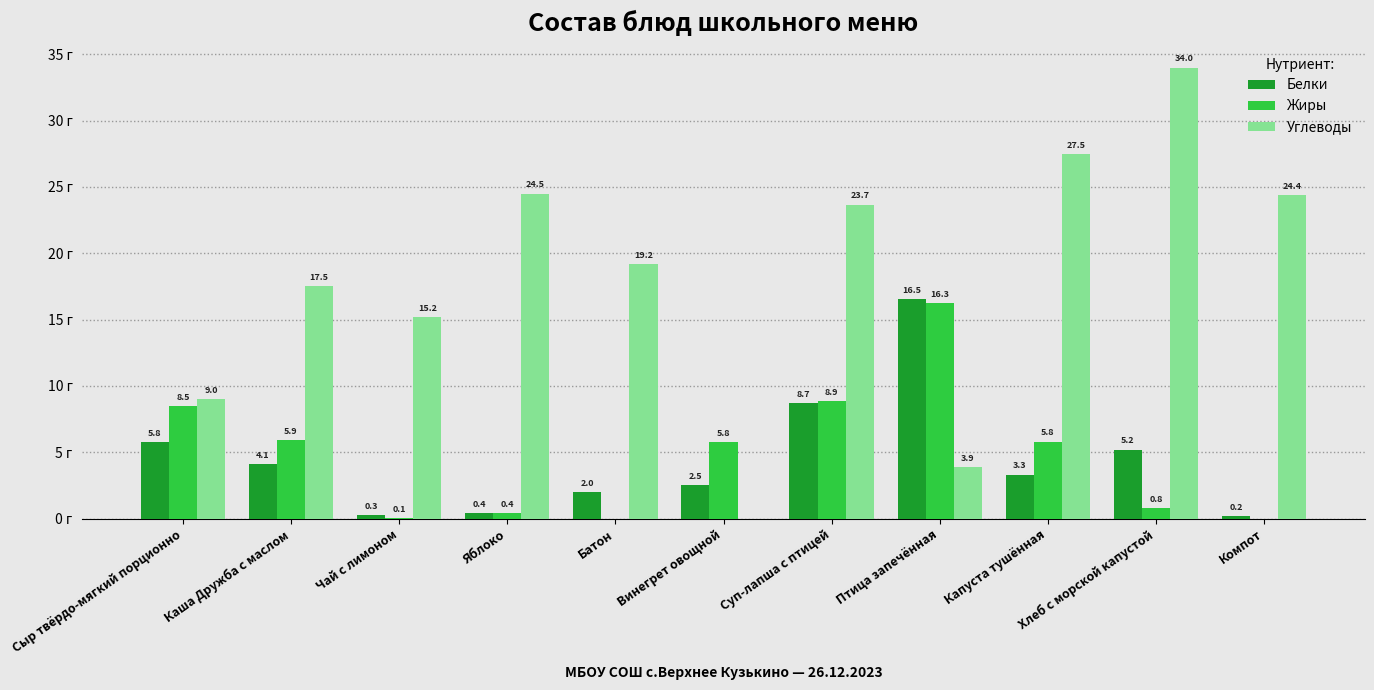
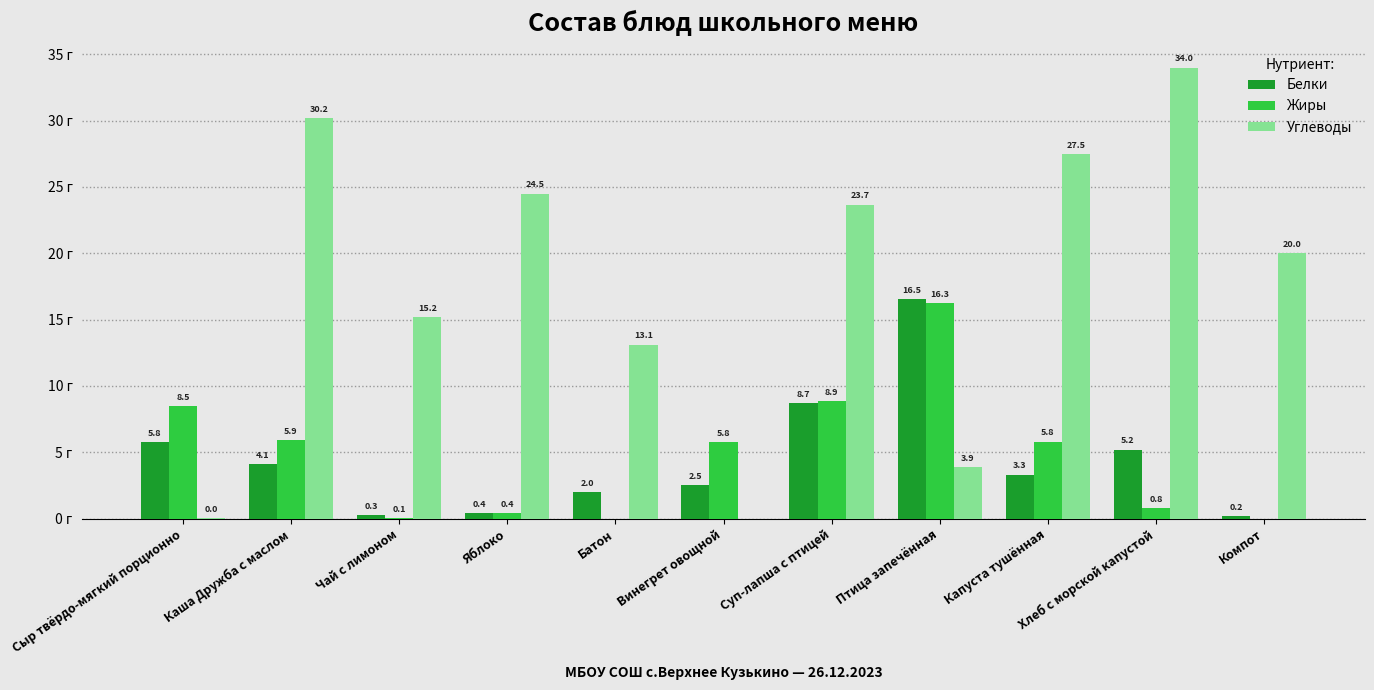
  {
    "Углеводы": {
-     "Сыр твёрдо-мягкий порционно": 9.0,
-     "Каша Дружба с маслом": 17.5,
+     "Сыр твёрдо-мягкий порционно": 0.0,
+     "Каша Дружба с маслом": 30.2,
      "Чай с лимоном": 15.2,
      "Яблоко": 24.5,
-     "Батон": 19.2,
+     "Батон": 13.1,
      "Суп-лапша с птицей": 23.7,
      "Птица запечённая": 3.9,
      "Капуста тушённая": 27.5,
      "Хлеб с морской капустой": 34.0,
-     "Компот": 24.4
+     "Компот": 20.0
    }
  }
